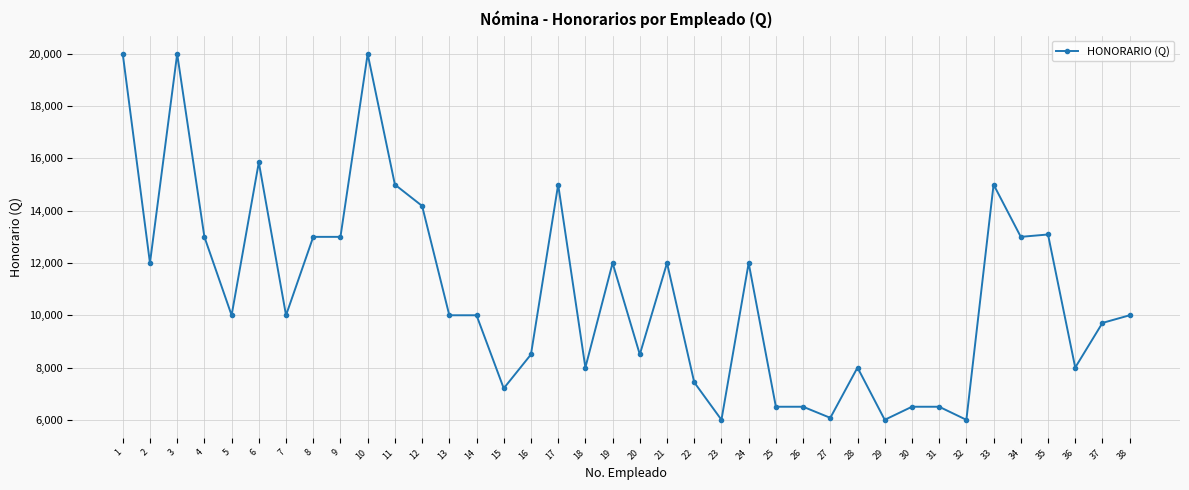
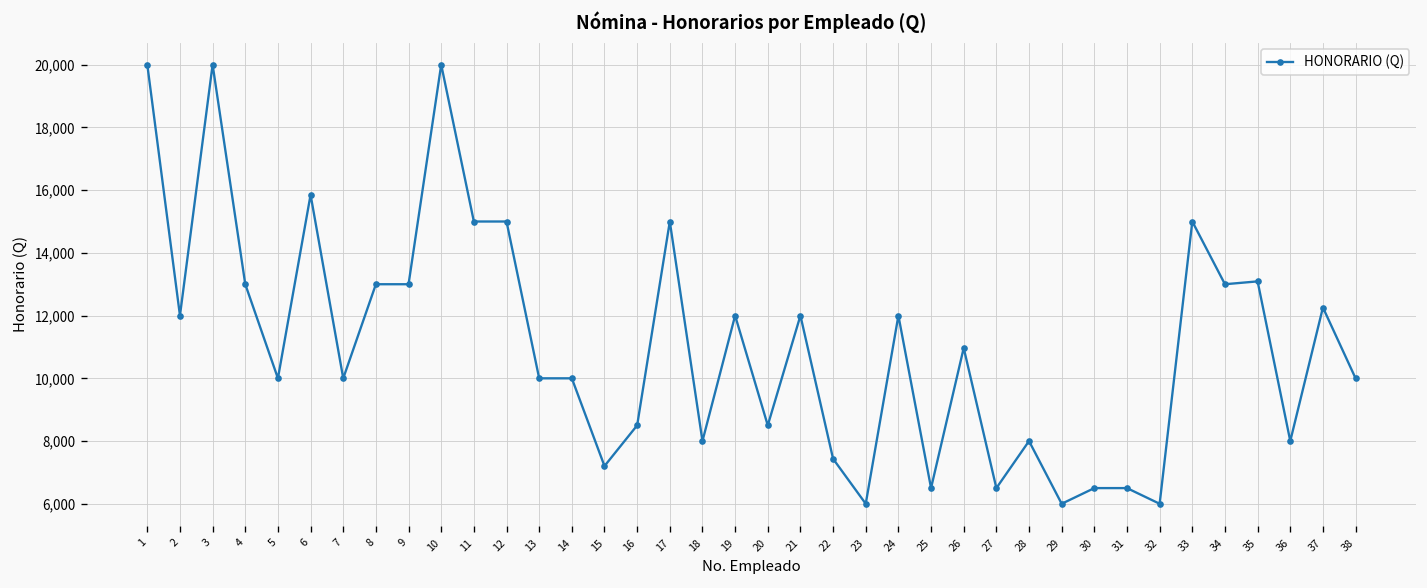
  {
    "1": "20,000",
    "2": "12,000",
    "3": "20,000",
    "4": "13,000",
    "5": "10,000",
    "6": "15,900",
    "7": "10,000",
    "8": "13,000",
    "9": "13,000",
    "10": "20,000",
    "11": "15,000",
-   "12": "14,200",
+   "12": "15,000",
    "13": "10,000",
    "14": "10,000",
    "15": "7,200",
    "16": "8,500",
    "17": "15,000",
    "18": "8,000",
    "19": "12,000",
    "20": "8,500",
    "21": "12,000",
    "22": "7,400",
    "23": "6,000",
    "24": "12,000",
    "25": "6,500",
-   "26": "6,500",
-   "27": "6,100",
+   "26": "11,000",
+   "27": "6,500",
    "28": "8,000",
    "29": "6,000",
    "30": "6,500",
    "31": "6,500",
    "32": "6,000",
    "33": "15,000",
    "34": "13,000",
    "35": "13,100",
    "36": "8,000",
-   "37": "9,700",
+   "37": "12,300",
    "38": "10,000"
  }
